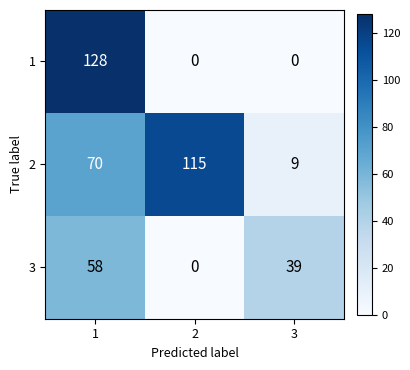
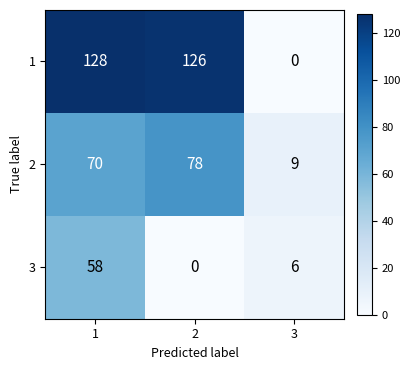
  {
    "1": {
      "1": 128,
-     "2": 0,
+     "2": 126,
      "3": 0
    },
    "2": {
      "1": 70,
-     "2": 115,
+     "2": 78,
      "3": 9
    },
    "3": {
      "1": 58,
      "2": 0,
-     "3": 39
+     "3": 6
    }
  }
